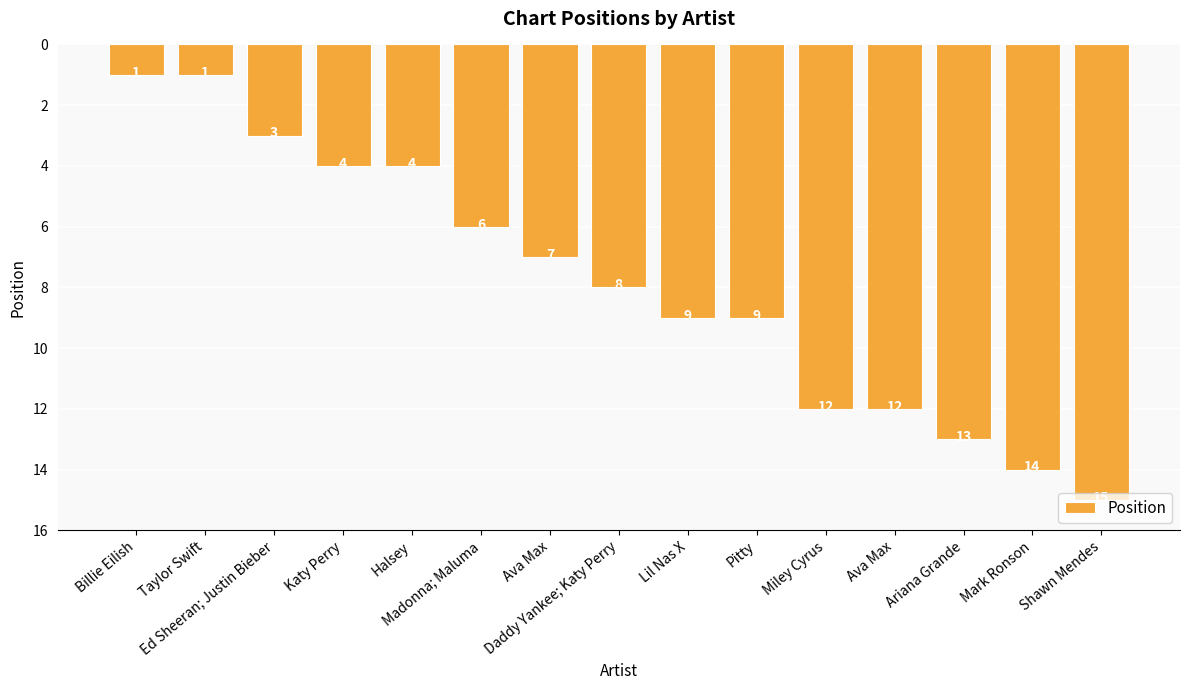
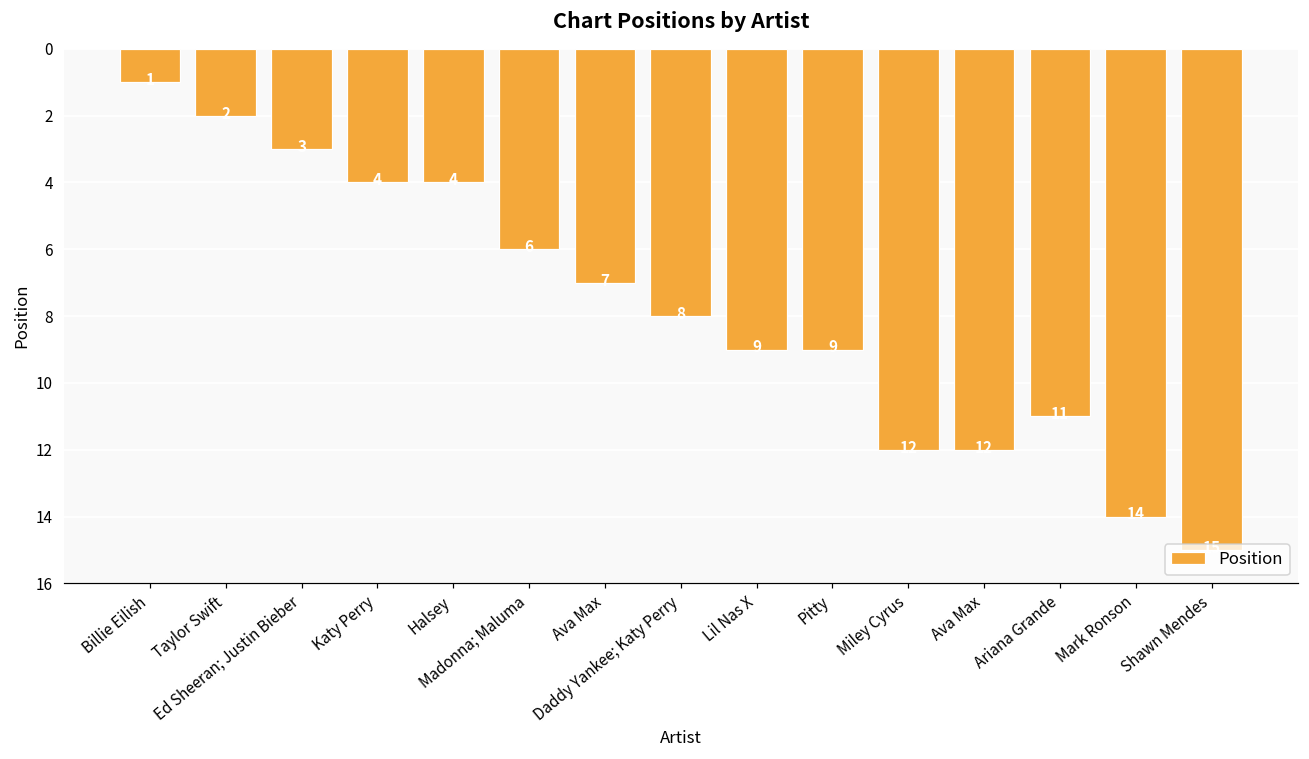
  {
    "Billie Eilish": 1,
-   "Taylor Swift": 1,
+   "Taylor Swift": 2,
    "Ed Sheeran; Justin Bieber": 3,
    "Katy Perry": 4,
    "Halsey": 4,
    "Madonna; Maluma": 6,
    "Lil Nas X": 9,
    "Pitty": 9,
    "Miley Cyrus": 12,
-   "Ariana Grande": 13,
+   "Ariana Grande": 11,
    "Mark Ronson": 14
  }
